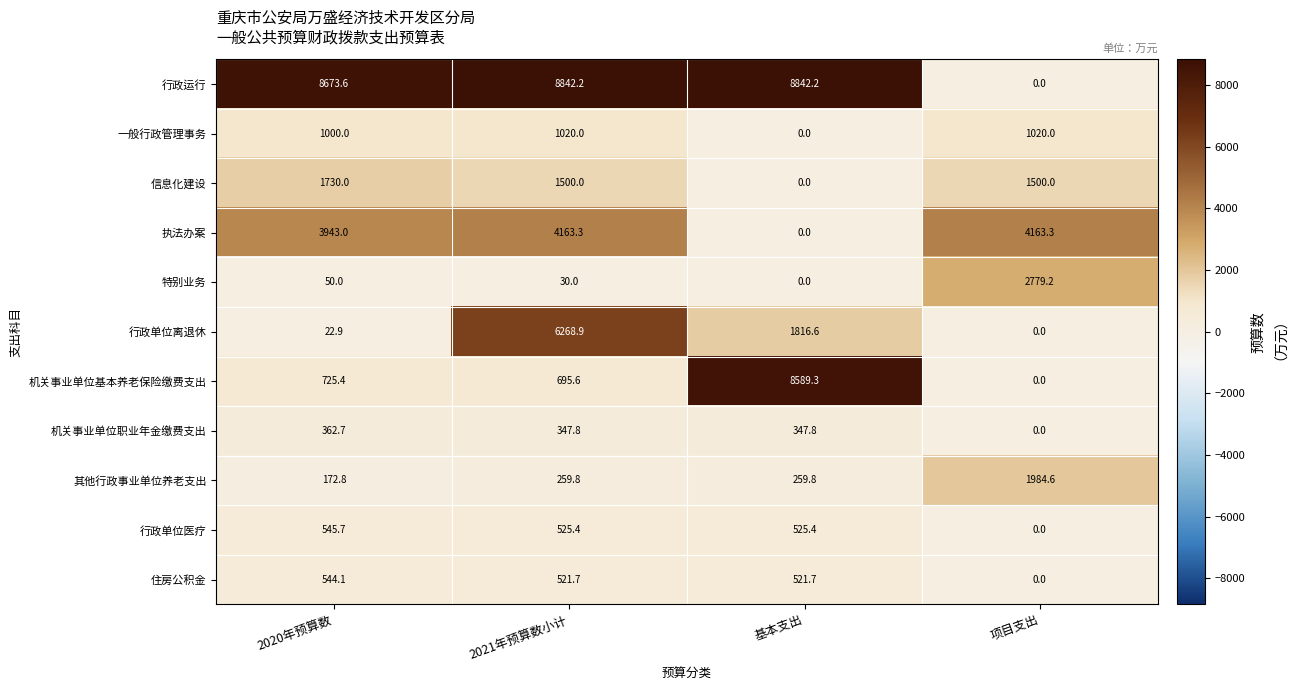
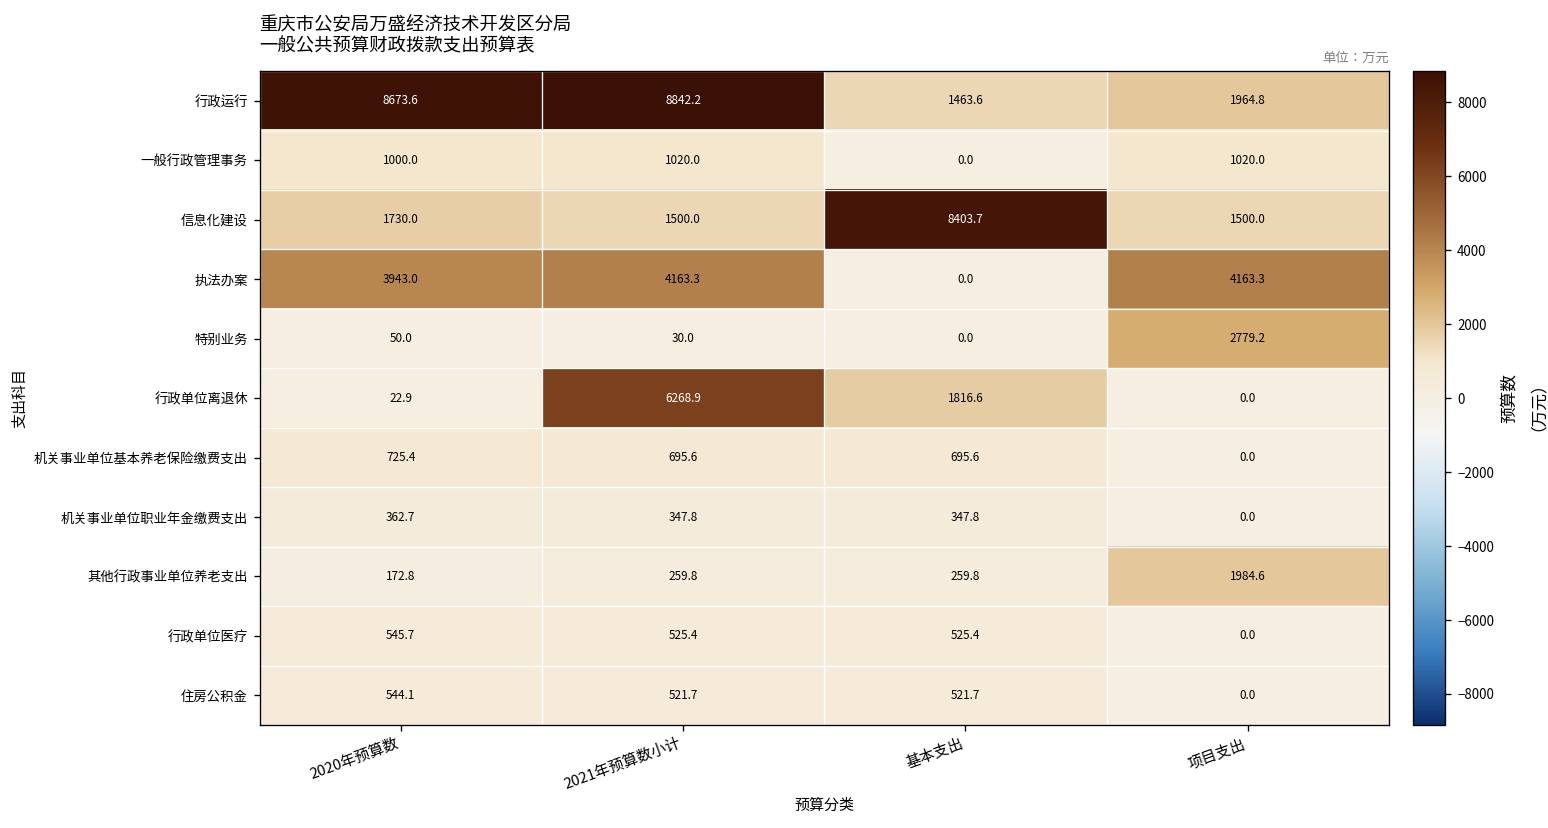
  {
    "行政运行": {
      "2020年预算数": 8673.6,
      "2021年预算数小计": 8842.2,
-     "基本支出": 8842.2,
-     "项目支出": 0.0
+     "基本支出": 1463.6,
+     "项目支出": 1964.8
    },
    "一般行政管理事务": {
      "2020年预算数": 1000.0,
      "2021年预算数小计": 1020.0,
      "基本支出": 0.0,
      "项目支出": 1020.0
    },
    "信息化建设": {
      "2020年预算数": 1730.0,
      "2021年预算数小计": 1500.0,
-     "基本支出": 0.0,
+     "基本支出": 8403.7,
      "项目支出": 1500.0
    },
    "执法办案": {
      "2020年预算数": 3943.0,
      "2021年预算数小计": 4163.3,
      "基本支出": 0.0,
      "项目支出": 4163.3
    },
    "特别业务": {
      "2020年预算数": 50.0,
      "2021年预算数小计": 30.0,
      "基本支出": 0.0,
      "项目支出": 2779.2
    },
    "行政单位离退休": {
      "2020年预算数": 22.9,
      "2021年预算数小计": 6268.9,
      "基本支出": 1816.6,
      "项目支出": 0.0
    },
    "机关事业单位基本养老保险缴费支出": {
      "2020年预算数": 725.4,
      "2021年预算数小计": 695.6,
-     "基本支出": 8589.3,
+     "基本支出": 695.6,
      "项目支出": 0.0
    },
    "机关事业单位职业年金缴费支出": {
      "2020年预算数": 362.7,
      "2021年预算数小计": 347.8,
      "基本支出": 347.8,
      "项目支出": 0.0
    },
    "其他行政事业单位养老支出": {
      "2020年预算数": 172.8,
      "2021年预算数小计": 259.8,
      "基本支出": 259.8,
      "项目支出": 1984.6
    },
    "行政单位医疗": {
      "2020年预算数": 545.7,
      "2021年预算数小计": 525.4,
      "基本支出": 525.4,
      "项目支出": 0.0
    },
    "住房公积金": {
      "2020年预算数": 544.1,
      "2021年预算数小计": 521.7,
      "基本支出": 521.7,
      "项目支出": 0.0
    }
  }
